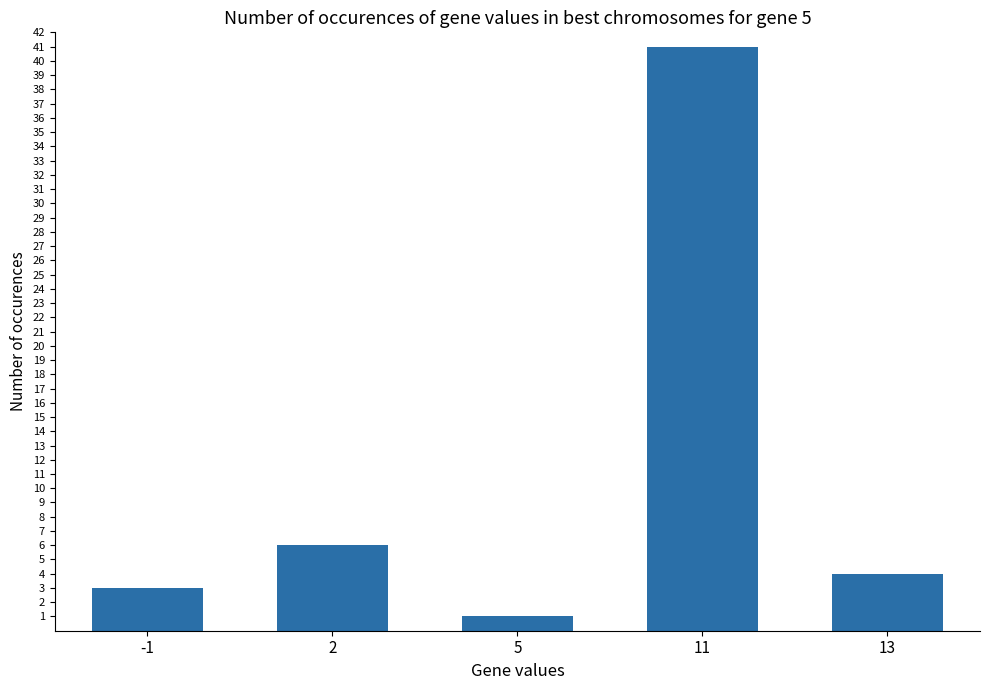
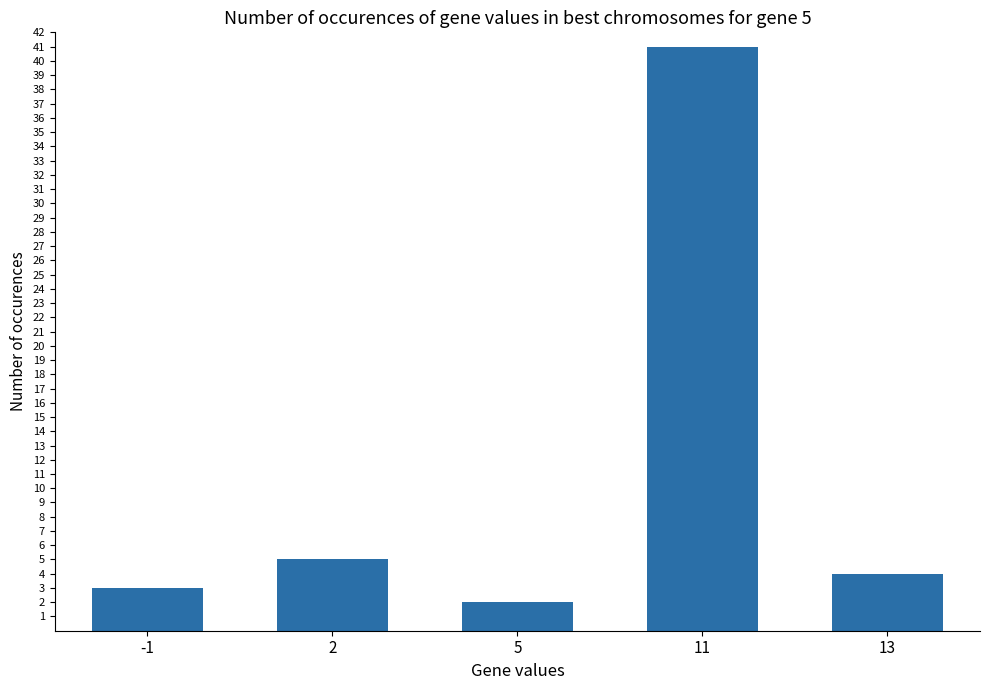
  {
    "-1": 3,
-   "2": 6,
-   "5": 1,
+   "2": 5,
+   "5": 2,
    "11": 41,
    "13": 4
  }
